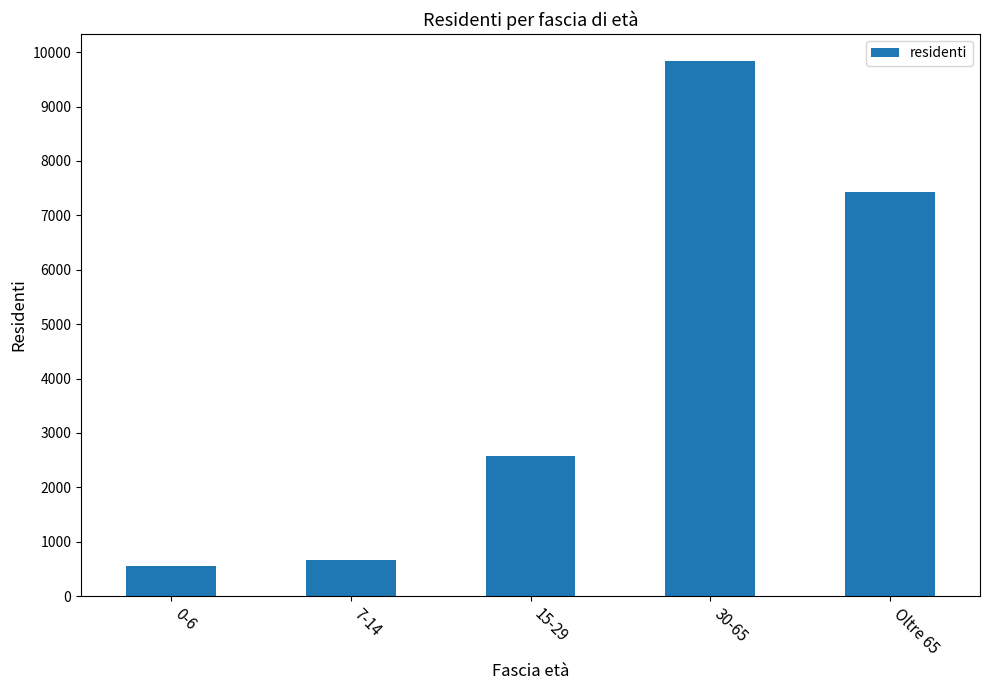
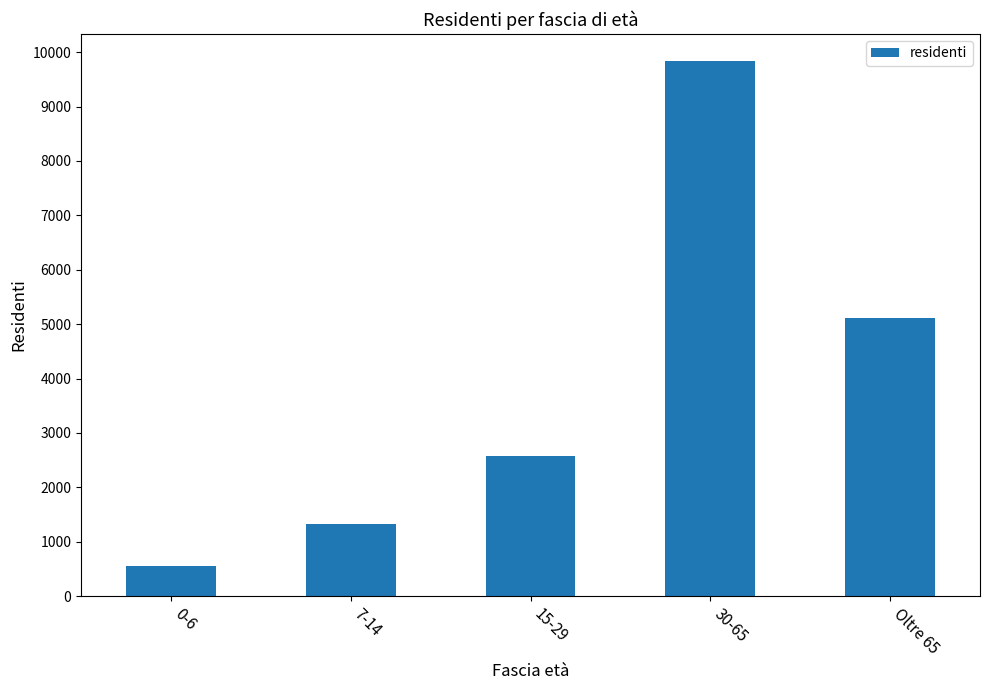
  {
    "0-6": 500,
-   "7-14": 700,
+   "7-14": 1300,
    "15-29": 2600,
    "30-65": 9800,
-   "Oltre 65": 7400
+   "Oltre 65": 5100
  }
